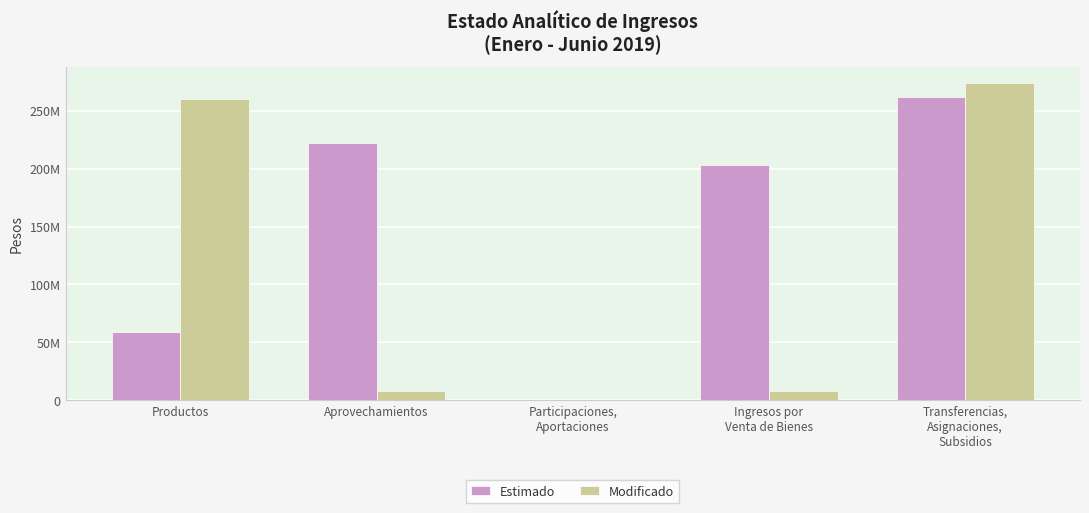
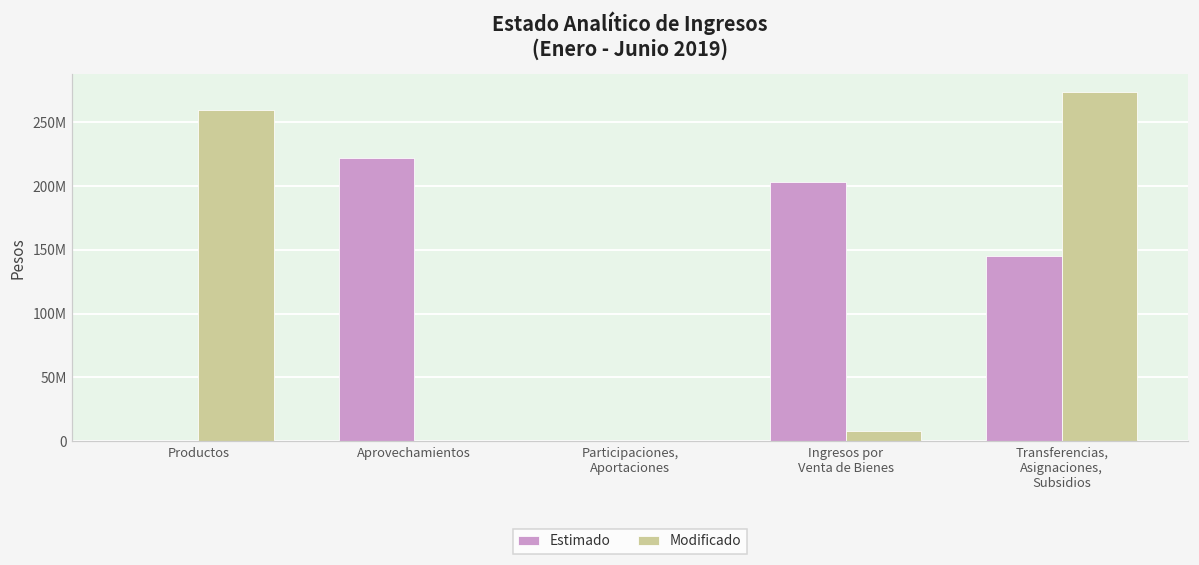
  {
    "Estimado": {
-     "Productos": 59000000,
+     "Productos": 0,
      "Aprovechamientos": 222000000,
      "Participaciones, Aportaciones": 0,
      "Ingresos por Venta de Bienes": 203000000,
-     "Transferencias, Asignaciones, Subsidios": 262000000
+     "Transferencias, Asignaciones, Subsidios": 145000000
    },
    "Modificado": {
      "Productos": 260000000,
-     "Aprovechamientos": 8000000,
+     "Aprovechamientos": 0,
      "Participaciones, Aportaciones": 0,
      "Ingresos por Venta de Bienes": 8000000,
      "Transferencias, Asignaciones, Subsidios": 274000000
    }
  }
